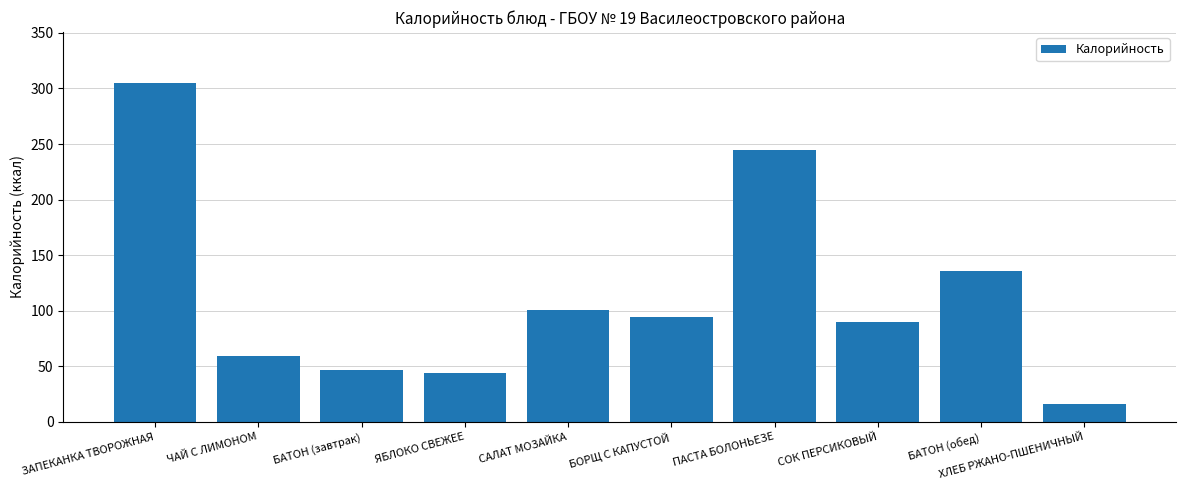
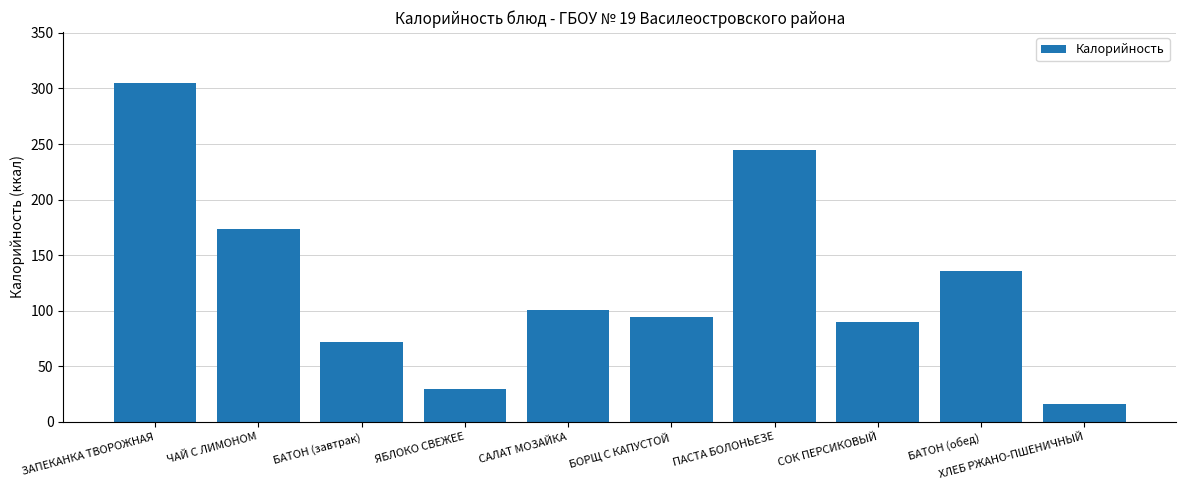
  {
    "ЗАПЕКАНКА ТВОРОЖНАЯ": 305,
-   "ЧАЙ С ЛИМОНОМ": 59,
-   "БАТОН (завтрак)": 46,
-   "ЯБЛОКО СВЕЖЕЕ": 44,
+   "ЧАЙ С ЛИМОНОМ": 174,
+   "БАТОН (завтрак)": 72,
+   "ЯБЛОКО СВЕЖЕЕ": 30,
    "САЛАТ МОЗАЙКА": 101,
    "БОРЩ С КАПУСТОЙ": 94,
    "ПАСТА БОЛОНЬЕЗЕ": 245,
    "СОК ПЕРСИКОВЫЙ": 90,
    "БАТОН (обед)": 136,
    "ХЛЕБ РЖАНО-ПШЕНИЧНЫЙ": 16
  }
